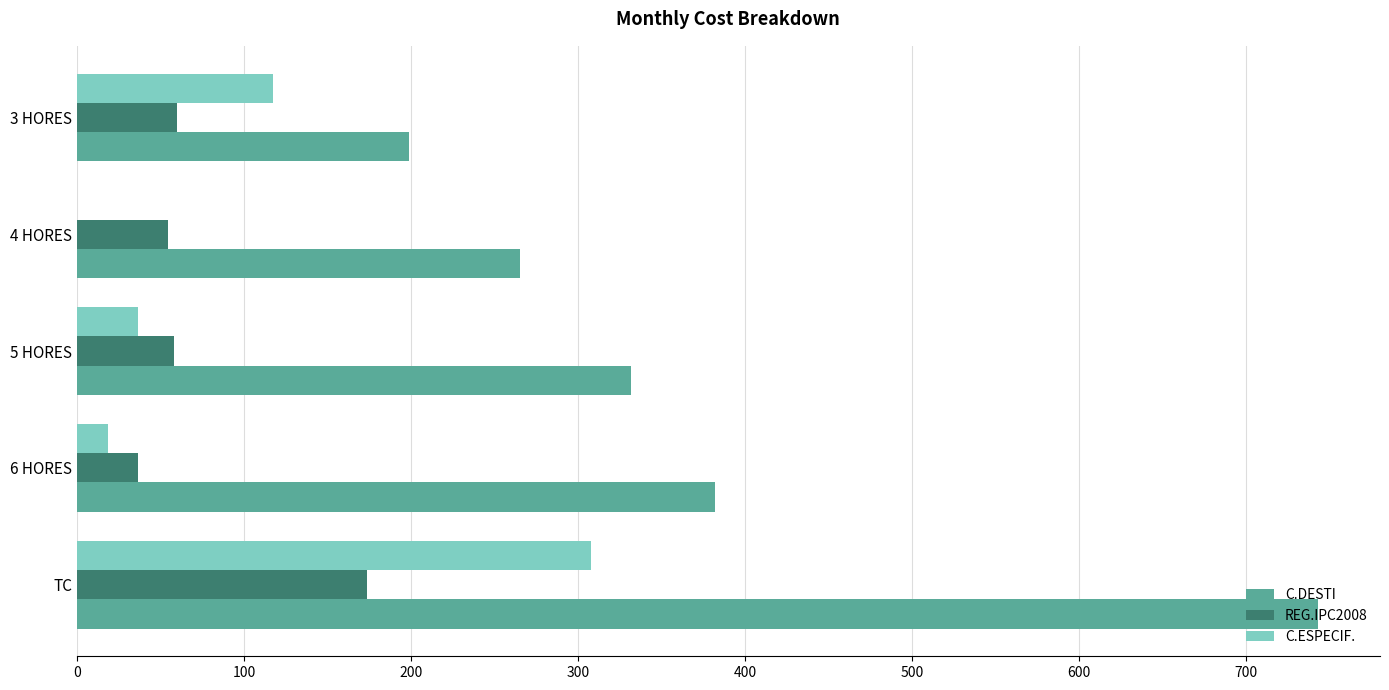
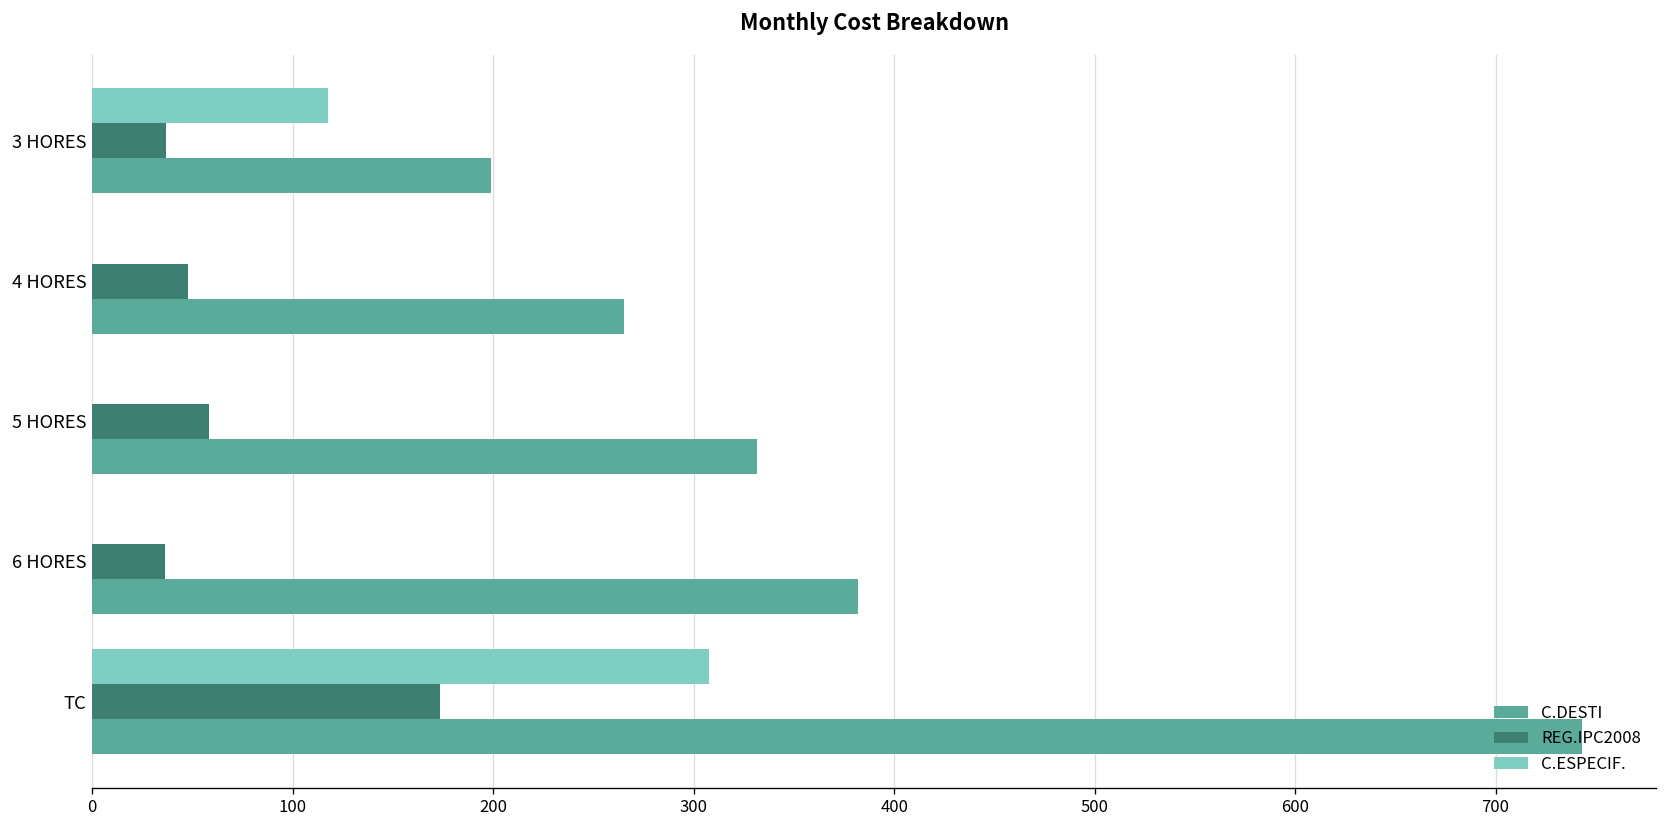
  {
    "C.DESTI": {
      "3 HORES": 199,
      "4 HORES": 265,
      "5 HORES": 331,
      "6 HORES": 382,
      "TC": 743
    },
    "REG.IPC2008": {
-     "3 HORES": 60,
-     "4 HORES": 54,
+     "3 HORES": 37,
+     "4 HORES": 48,
      "5 HORES": 58,
      "6 HORES": 36,
      "TC": 174
    },
    "C.ESPECIF.": {
      "3 HORES": 118,
      "4 HORES": 0,
-     "5 HORES": 37,
-     "6 HORES": 19,
+     "5 HORES": 0,
+     "6 HORES": 0,
      "TC": 308
    }
  }
